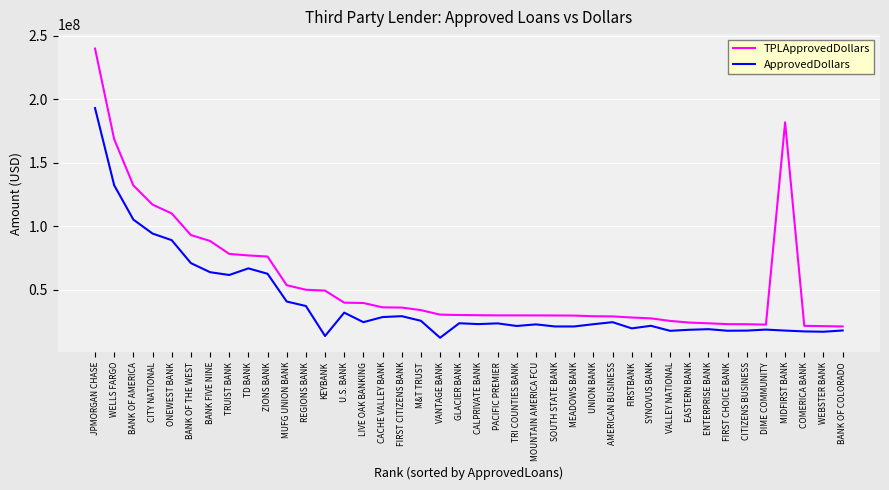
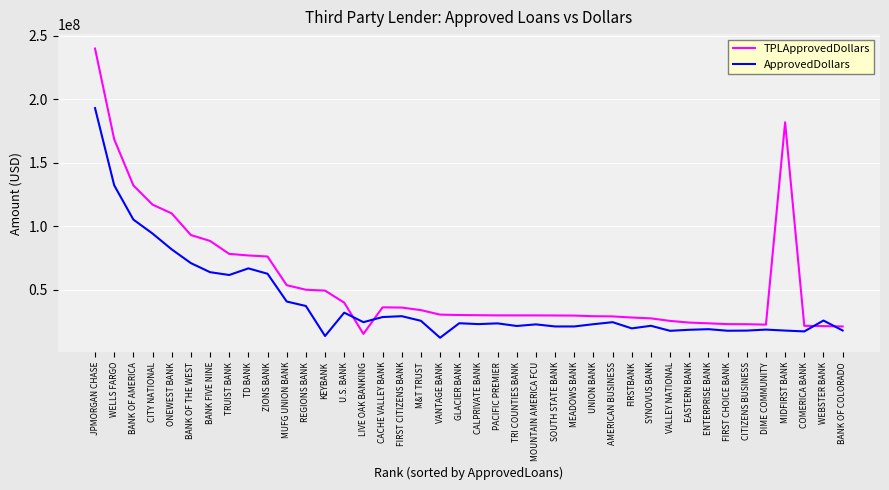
  {
    "TPLApprovedDollars": {
      "JPMORGAN CHASE": 240000000,
      "WELLS FARGO": 168000000,
      "BANK OF AMERICA": 132000000,
      "CITY NATIONAL": 117000000,
      "ONEWEST BANK": 110000000,
      "BANK OF THE WEST": 93000000,
      "BANK FIVE NINE": 88000000,
      "TRUIST BANK": 78000000,
      "TD BANK": 77000000,
      "ZIONS BANK": 76000000,
      "MUFG UNION BANK": 53000000,
      "REGIONS BANK": 50000000,
      "KEYBANK": 49000000,
      "U.S. BANK": 40000000,
-     "LIVE OAK BANKING": 39000000,
+     "LIVE OAK BANKING": 15000000,
      "CACHE VALLEY BANK": 36000000,
      "FIRST CITIZENS BANK": 36000000,
      "M&T TRUST": 34000000,
      "VANTAGE BANK": 30000000,
      "GLACIER BANK": 30000000,
      "CALPRIVATE BANK": 30000000,
      "PACIFIC PREMIER": 30000000,
      "TRI COUNTIES BANK": 30000000,
      "MOUNTAIN AMERICA FCU": 30000000,
      "SOUTH STATE BANK": 30000000,
      "MEADOWS BANK": 29000000,
      "UNION BANK": 29000000,
      "AMERICAN BUSINESS": 29000000,
      "FIRSTBANK": 28000000,
      "SYNOVUS BANK": 27000000,
      "VALLEY NATIONAL": 25000000,
      "EASTERN BANK": 24000000,
      "ENTERPRISE BANK": 23000000,
      "FIRST CHOICE BANK": 23000000,
      "CITIZENS BUSINESS": 23000000,
      "DIME COMMUNITY": 22000000,
      "MIDFIRST BANK": 182000000,
      "COMERICA BANK": 21000000,
      "WEBSTER BANK": 21000000,
      "BANK OF COLORADO": 21000000
    },
    "ApprovedDollars": {
      "JPMORGAN CHASE": 193000000,
      "WELLS FARGO": 132000000,
      "BANK OF AMERICA": 105000000,
      "CITY NATIONAL": 94000000,
-     "ONEWEST BANK": 89000000,
+     "ONEWEST BANK": 82000000,
      "BANK OF THE WEST": 71000000,
      "BANK FIVE NINE": 64000000,
      "TRUIST BANK": 61000000,
      "TD BANK": 67000000,
      "ZIONS BANK": 62000000,
      "MUFG UNION BANK": 41000000,
      "REGIONS BANK": 37000000,
      "KEYBANK": 13000000,
      "U.S. BANK": 32000000,
      "LIVE OAK BANKING": 24000000,
      "CACHE VALLEY BANK": 28000000,
      "FIRST CITIZENS BANK": 29000000,
      "M&T TRUST": 25000000,
      "VANTAGE BANK": 12000000,
      "GLACIER BANK": 23000000,
      "CALPRIVATE BANK": 23000000,
      "PACIFIC PREMIER": 23000000,
      "TRI COUNTIES BANK": 21000000,
      "MOUNTAIN AMERICA FCU": 23000000,
      "SOUTH STATE BANK": 21000000,
      "MEADOWS BANK": 21000000,
      "UNION BANK": 23000000,
      "AMERICAN BUSINESS": 24000000,
      "FIRSTBANK": 19000000,
      "SYNOVUS BANK": 21000000,
      "VALLEY NATIONAL": 17000000,
      "EASTERN BANK": 18000000,
      "ENTERPRISE BANK": 19000000,
      "FIRST CHOICE BANK": 18000000,
      "CITIZENS BUSINESS": 18000000,
      "DIME COMMUNITY": 18000000,
      "MIDFIRST BANK": 18000000,
      "COMERICA BANK": 17000000,
-     "WEBSTER BANK": 17000000,
+     "WEBSTER BANK": 26000000,
      "BANK OF COLORADO": 18000000
    }
  }
